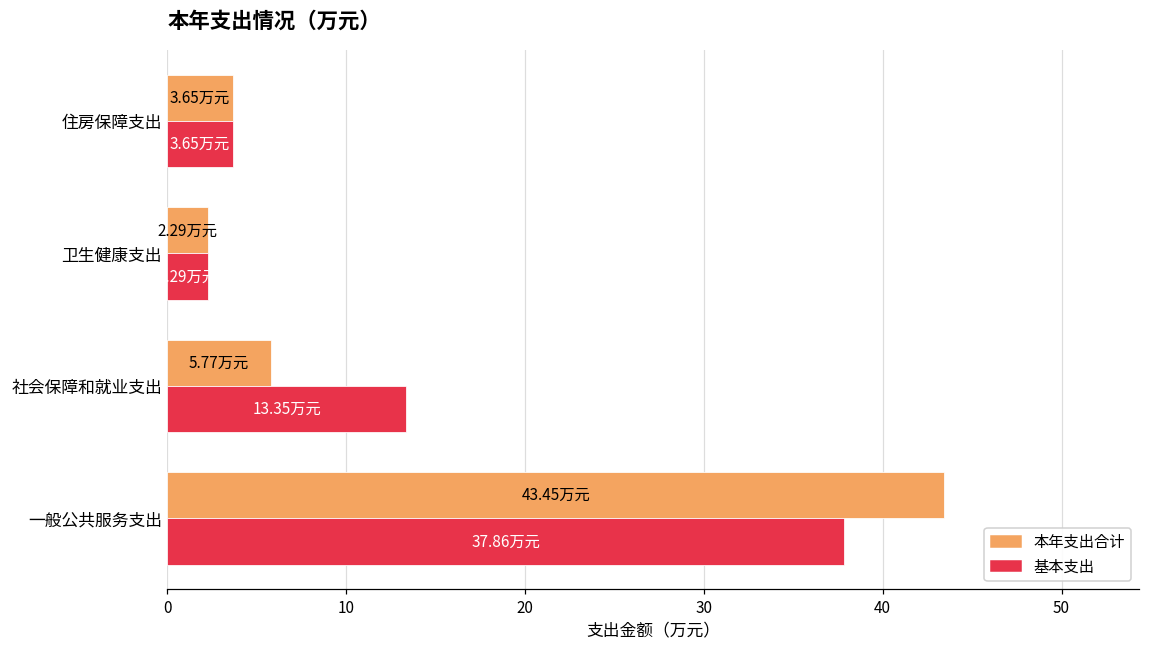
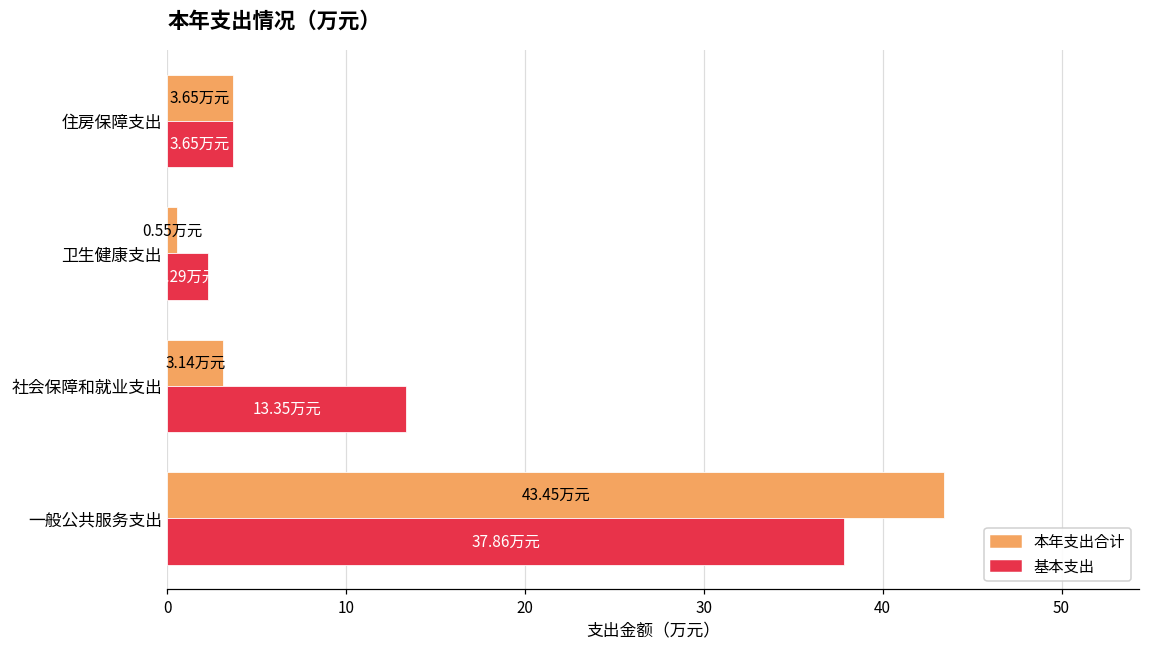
  {
    "本年支出合计": {
      "住房保障支出": 3.65,
-     "卫生健康支出": 2.29,
-     "社会保障和就业支出": 5.77,
+     "卫生健康支出": 0.55,
+     "社会保障和就业支出": 3.14,
      "一般公共服务支出": 43.45
    },
    "基本支出": {
      "住房保障支出": 3.65,
      "卫生健康支出": 2.29,
      "社会保障和就业支出": 13.35,
      "一般公共服务支出": 37.86
    }
  }
